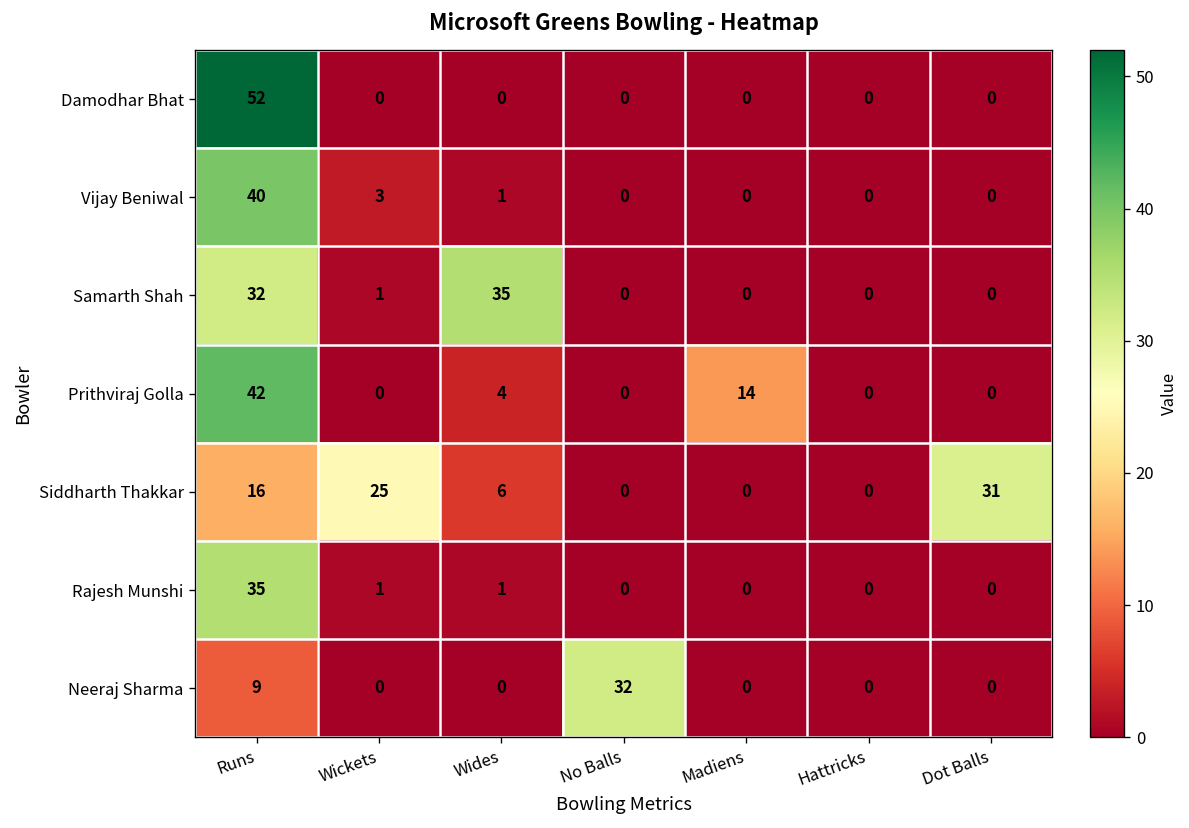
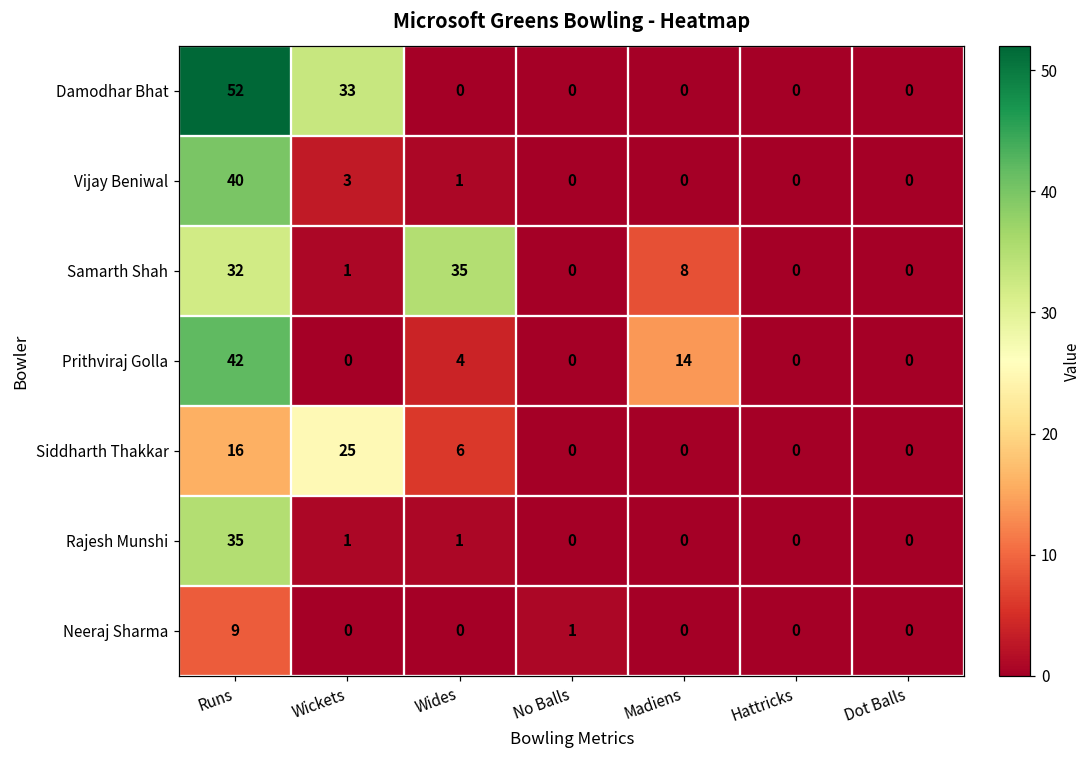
  {
    "Damodhar Bhat": {
      "Runs": 52,
-     "Wickets": 0,
+     "Wickets": 33,
      "Wides": 0,
      "No Balls": 0,
      "Madiens": 0,
      "Hattricks": 0,
      "Dot Balls": 0
    },
    "Vijay Beniwal": {
      "Runs": 40,
      "Wickets": 3,
      "Wides": 1,
      "No Balls": 0,
      "Madiens": 0,
      "Hattricks": 0,
      "Dot Balls": 0
    },
    "Samarth Shah": {
      "Runs": 32,
      "Wickets": 1,
      "Wides": 35,
      "No Balls": 0,
-     "Madiens": 0,
+     "Madiens": 8,
      "Hattricks": 0,
      "Dot Balls": 0
    },
    "Prithviraj Golla": {
      "Runs": 42,
      "Wickets": 0,
      "Wides": 4,
      "No Balls": 0,
      "Madiens": 14,
      "Hattricks": 0,
      "Dot Balls": 0
    },
    "Siddharth Thakkar": {
      "Runs": 16,
      "Wickets": 25,
      "Wides": 6,
      "No Balls": 0,
      "Madiens": 0,
      "Hattricks": 0,
-     "Dot Balls": 31
+     "Dot Balls": 0
    },
    "Rajesh Munshi": {
      "Runs": 35,
      "Wickets": 1,
      "Wides": 1,
      "No Balls": 0,
      "Madiens": 0,
      "Hattricks": 0,
      "Dot Balls": 0
    },
    "Neeraj Sharma": {
      "Runs": 9,
      "Wickets": 0,
      "Wides": 0,
-     "No Balls": 32,
+     "No Balls": 1,
      "Madiens": 0,
      "Hattricks": 0,
      "Dot Balls": 0
    }
  }
